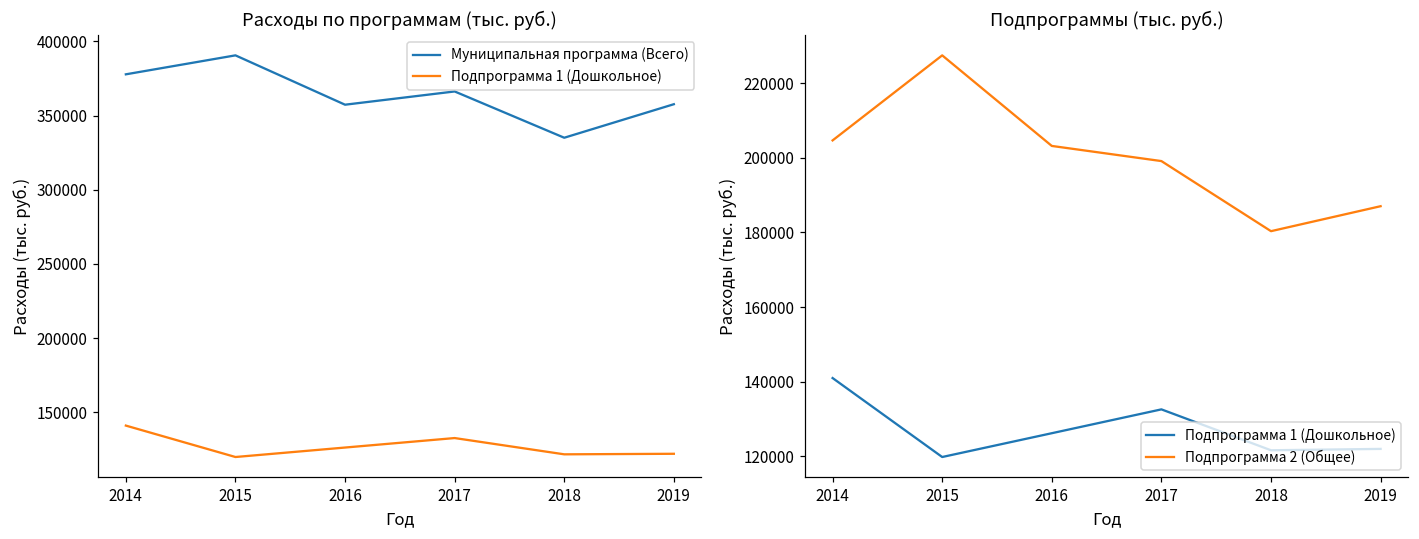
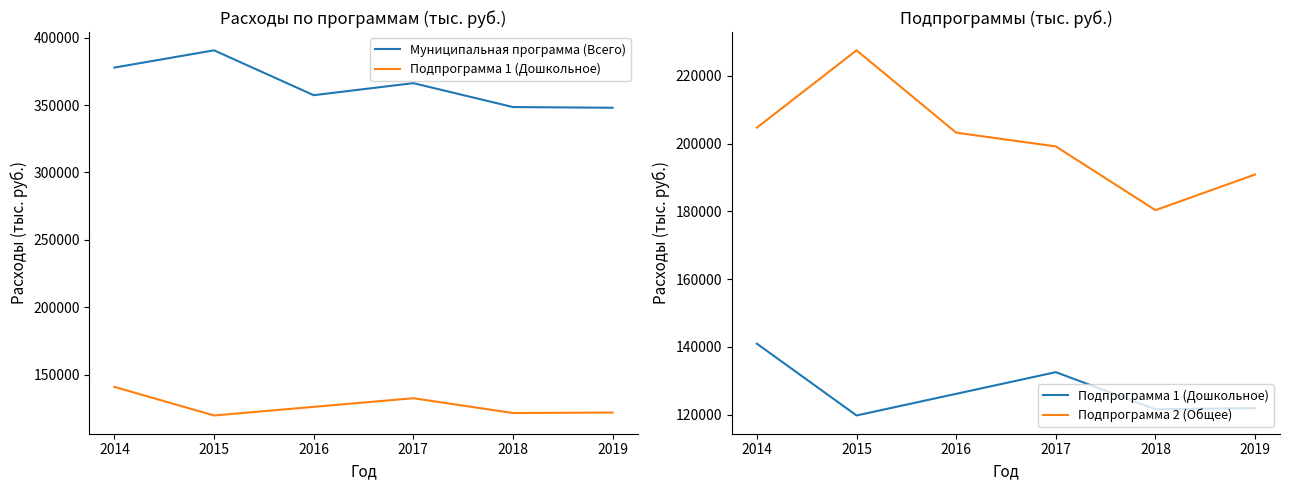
  {
    "Расходы по программам (тыс. руб.)": {
      "Муниципальная программа (Всего)": {
        "2014": 378000,
        "2015": 391000,
        "2016": 357000,
        "2017": 366000,
-       "2018": 335000,
-       "2019": 358000
+       "2018": 348000,
+       "2019": 348000
      }
    },
    "Подпрограммы (тыс. руб.)": {
      "Подпрограмма 1 (Дошкольное)": {
        "2014": 141000,
        "2015": 120000,
        "2016": 126000,
        "2017": 133000
      },
      "Подпрограмма 2 (Общее)": {
        "2014": 205000,
        "2015": 228000,
        "2016": 203000,
        "2017": 199000,
        "2018": 180000,
-       "2019": 187000
+       "2019": 191000
      }
    }
  }
